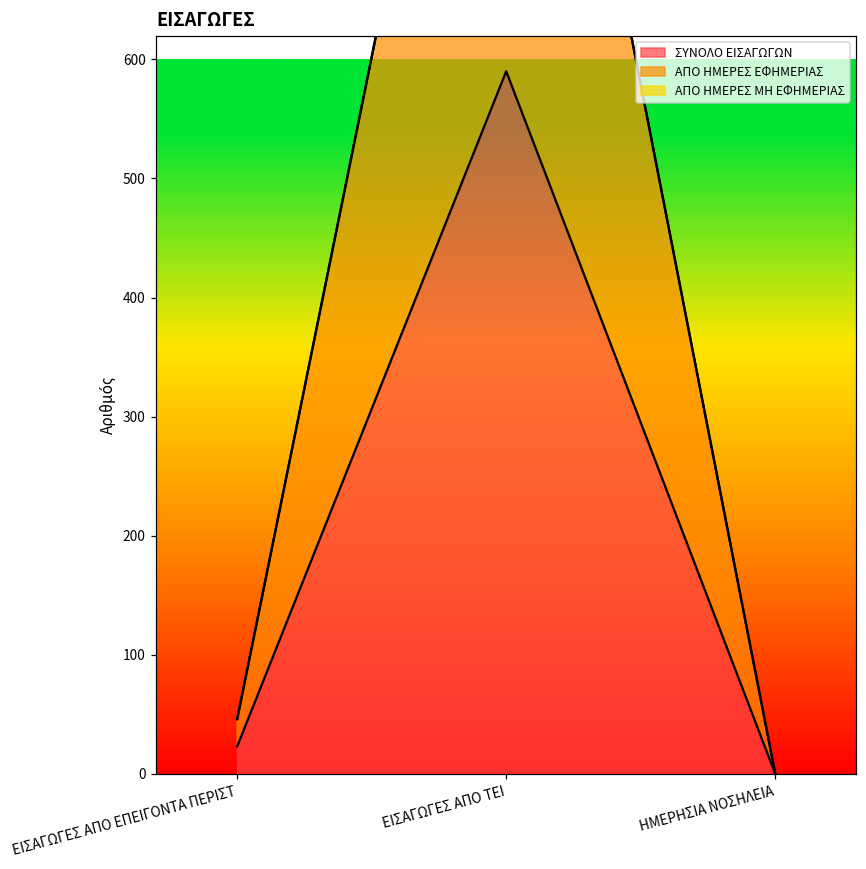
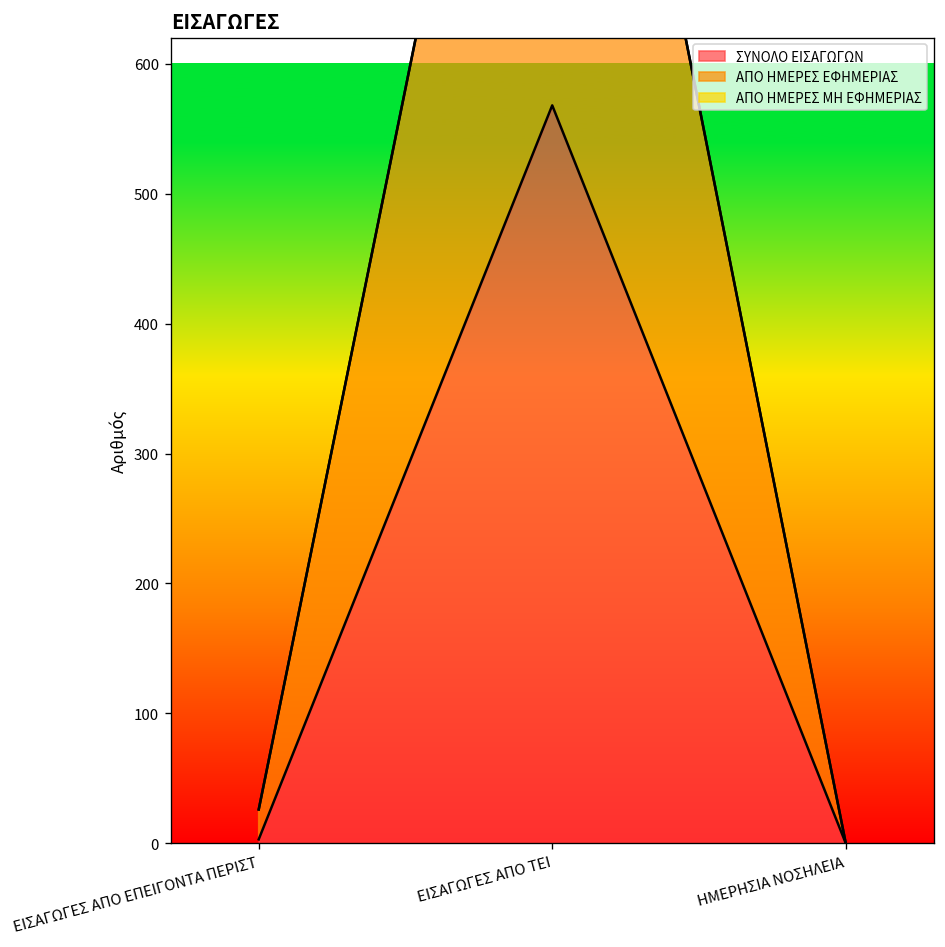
  {
    "ΣΥΝΟΛΟ ΕΙΣΑΓΩΓΩΝ": {
-     "ΕΙΣΑΓΩΓΕΣ ΑΠΟ ΕΠΕΙΓΟΝΤΑ ΠΕΡΙΣΤ": 23,
-     "ΕΙΣΑΓΩΓΕΣ ΑΠΟ ΤΕΙ": 590
+     "ΕΙΣΑΓΩΓΕΣ ΑΠΟ ΕΠΕΙΓΟΝΤΑ ΠΕΡΙΣΤ": 3,
+     "ΕΙΣΑΓΩΓΕΣ ΑΠΟ ΤΕΙ": 568
    }
  }
